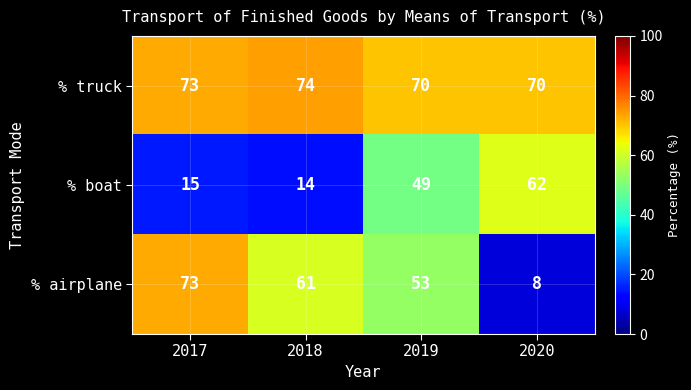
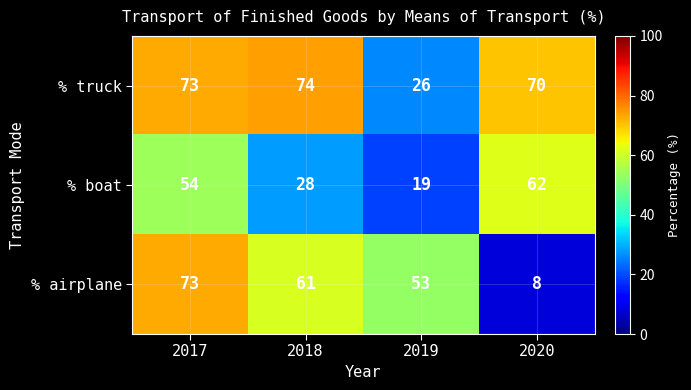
  {
    "% truck": {
      "2017": 73,
      "2018": 74,
-     "2019": 70,
+     "2019": 26,
      "2020": 70
    },
    "% boat": {
-     "2017": 15,
-     "2018": 14,
-     "2019": 49,
+     "2017": 54,
+     "2018": 28,
+     "2019": 19,
      "2020": 62
    },
    "% airplane": {
      "2017": 73,
      "2018": 61,
      "2019": 53,
      "2020": 8
    }
  }
